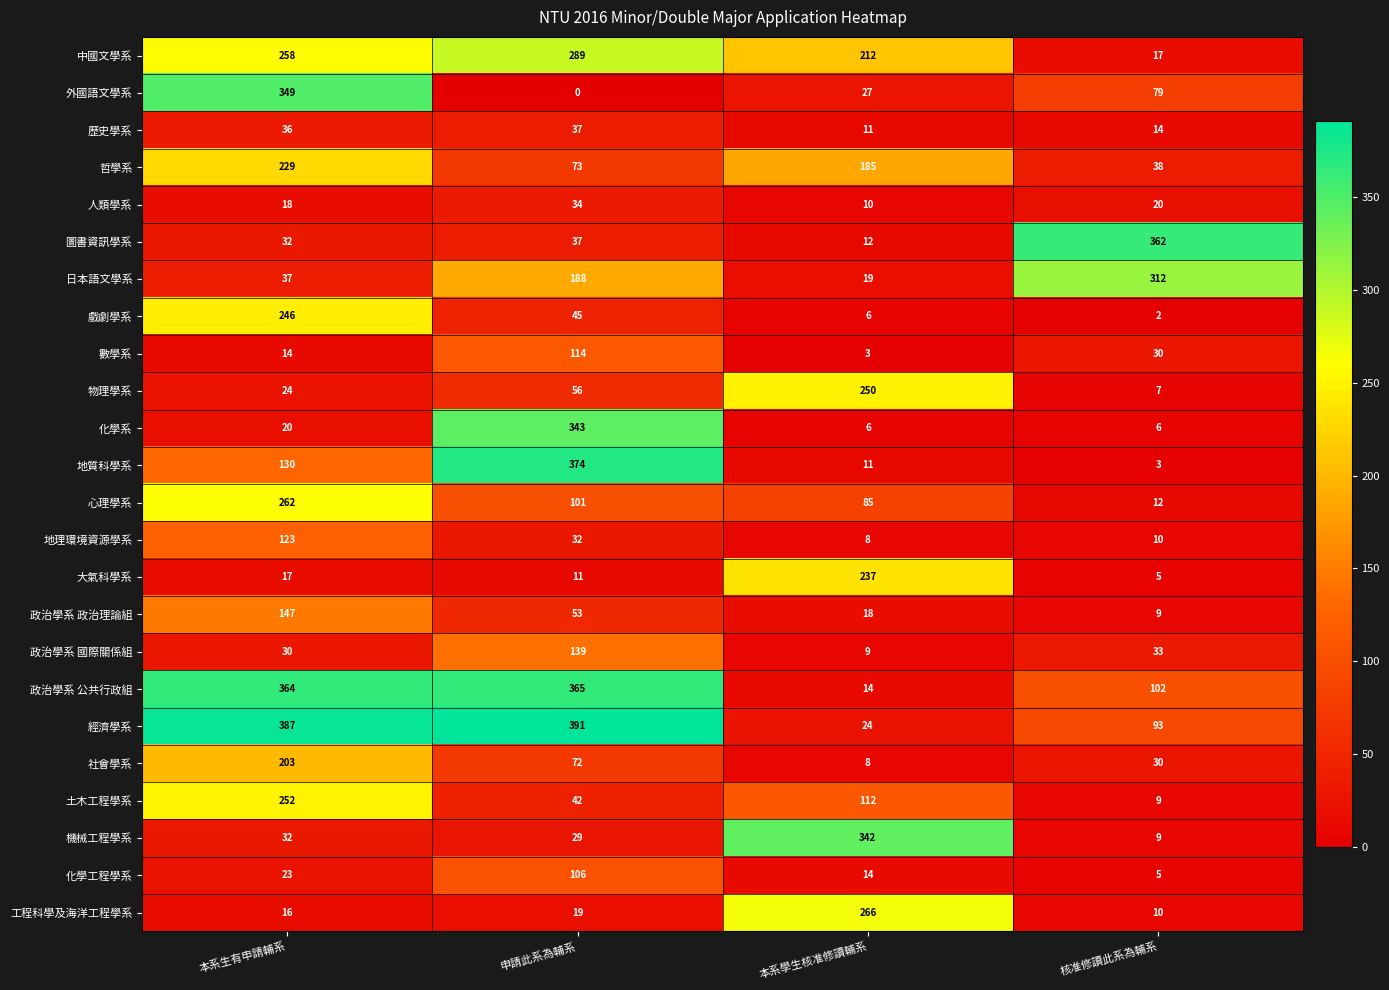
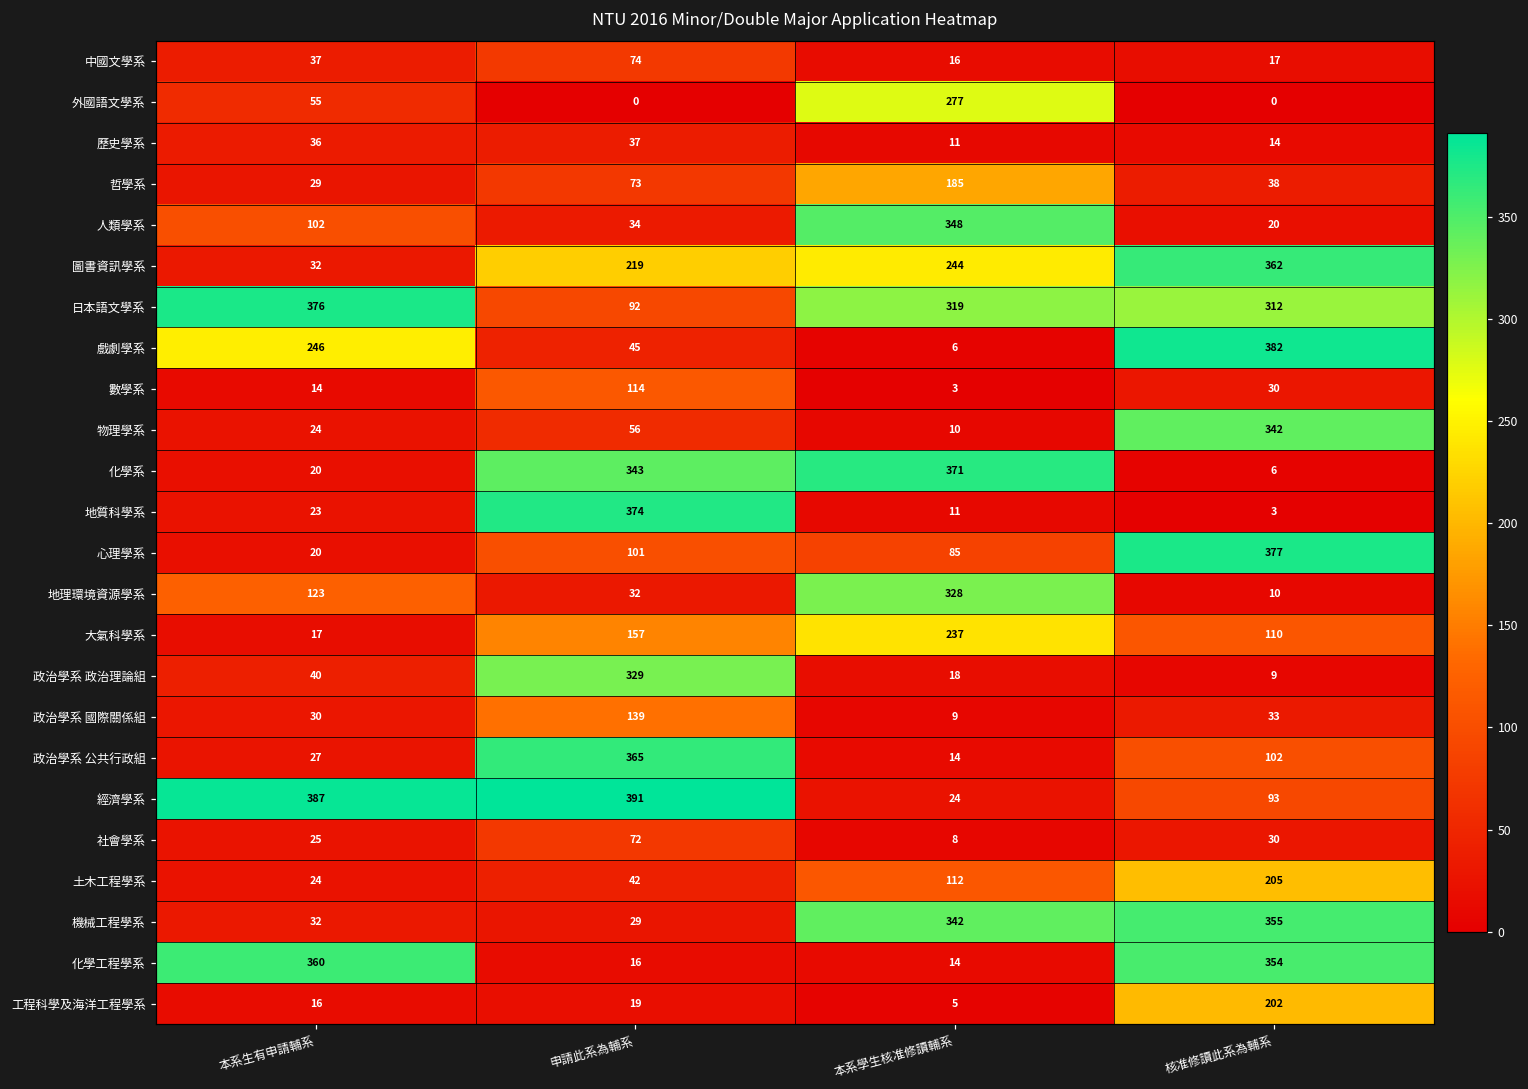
  {
    "中國文學系": {
-     "本系生有申請輔系": 258,
-     "申請此系為輔系": 289,
-     "本系學生核准修讀輔系": 212,
+     "本系生有申請輔系": 37,
+     "申請此系為輔系": 74,
+     "本系學生核准修讀輔系": 16,
      "核准修讀此系為輔系": 17
    },
    "外國語文學系": {
-     "本系生有申請輔系": 349,
+     "本系生有申請輔系": 55,
      "申請此系為輔系": 0,
-     "本系學生核准修讀輔系": 27,
-     "核准修讀此系為輔系": 79
+     "本系學生核准修讀輔系": 277,
+     "核准修讀此系為輔系": 0
    },
    "歷史學系": {
      "本系生有申請輔系": 36,
      "申請此系為輔系": 37,
      "本系學生核准修讀輔系": 11,
      "核准修讀此系為輔系": 14
    },
    "哲學系": {
-     "本系生有申請輔系": 229,
+     "本系生有申請輔系": 29,
      "申請此系為輔系": 73,
      "本系學生核准修讀輔系": 185,
      "核准修讀此系為輔系": 38
    },
    "人類學系": {
-     "本系生有申請輔系": 18,
+     "本系生有申請輔系": 102,
      "申請此系為輔系": 34,
-     "本系學生核准修讀輔系": 10,
+     "本系學生核准修讀輔系": 348,
      "核准修讀此系為輔系": 20
    },
    "圖書資訊學系": {
      "本系生有申請輔系": 32,
-     "申請此系為輔系": 37,
-     "本系學生核准修讀輔系": 12,
+     "申請此系為輔系": 219,
+     "本系學生核准修讀輔系": 244,
      "核准修讀此系為輔系": 362
    },
    "日本語文學系": {
-     "本系生有申請輔系": 37,
-     "申請此系為輔系": 188,
-     "本系學生核准修讀輔系": 19,
+     "本系生有申請輔系": 376,
+     "申請此系為輔系": 92,
+     "本系學生核准修讀輔系": 319,
      "核准修讀此系為輔系": 312
    },
    "戲劇學系": {
      "本系生有申請輔系": 246,
      "申請此系為輔系": 45,
      "本系學生核准修讀輔系": 6,
-     "核准修讀此系為輔系": 2
+     "核准修讀此系為輔系": 382
    },
    "數學系": {
      "本系生有申請輔系": 14,
      "申請此系為輔系": 114,
      "本系學生核准修讀輔系": 3,
      "核准修讀此系為輔系": 30
    },
    "物理學系": {
      "本系生有申請輔系": 24,
      "申請此系為輔系": 56,
-     "本系學生核准修讀輔系": 250,
-     "核准修讀此系為輔系": 7
+     "本系學生核准修讀輔系": 10,
+     "核准修讀此系為輔系": 342
    },
    "化學系": {
      "本系生有申請輔系": 20,
      "申請此系為輔系": 343,
-     "本系學生核准修讀輔系": 6,
+     "本系學生核准修讀輔系": 371,
      "核准修讀此系為輔系": 6
    },
    "地質科學系": {
-     "本系生有申請輔系": 130,
+     "本系生有申請輔系": 23,
      "申請此系為輔系": 374,
      "本系學生核准修讀輔系": 11,
      "核准修讀此系為輔系": 3
    },
    "心理學系": {
-     "本系生有申請輔系": 262,
+     "本系生有申請輔系": 20,
      "申請此系為輔系": 101,
      "本系學生核准修讀輔系": 85,
-     "核准修讀此系為輔系": 12
+     "核准修讀此系為輔系": 377
    },
    "地理環境資源學系": {
      "本系生有申請輔系": 123,
      "申請此系為輔系": 32,
-     "本系學生核准修讀輔系": 8,
+     "本系學生核准修讀輔系": 328,
      "核准修讀此系為輔系": 10
    },
    "大氣科學系": {
      "本系生有申請輔系": 17,
-     "申請此系為輔系": 11,
+     "申請此系為輔系": 157,
      "本系學生核准修讀輔系": 237,
-     "核准修讀此系為輔系": 5
+     "核准修讀此系為輔系": 110
    },
    "政治學系 政治理論組": {
-     "本系生有申請輔系": 147,
-     "申請此系為輔系": 53,
+     "本系生有申請輔系": 40,
+     "申請此系為輔系": 329,
      "本系學生核准修讀輔系": 18,
      "核准修讀此系為輔系": 9
    },
    "政治學系 國際關係組": {
      "本系生有申請輔系": 30,
      "申請此系為輔系": 139,
      "本系學生核准修讀輔系": 9,
      "核准修讀此系為輔系": 33
    },
    "政治學系 公共行政組": {
-     "本系生有申請輔系": 364,
+     "本系生有申請輔系": 27,
      "申請此系為輔系": 365,
      "本系學生核准修讀輔系": 14,
      "核准修讀此系為輔系": 102
    },
    "經濟學系": {
      "本系生有申請輔系": 387,
      "申請此系為輔系": 391,
      "本系學生核准修讀輔系": 24,
      "核准修讀此系為輔系": 93
    },
    "社會學系": {
-     "本系生有申請輔系": 203,
+     "本系生有申請輔系": 25,
      "申請此系為輔系": 72,
      "本系學生核准修讀輔系": 8,
      "核准修讀此系為輔系": 30
    },
    "土木工程學系": {
-     "本系生有申請輔系": 252,
+     "本系生有申請輔系": 24,
      "申請此系為輔系": 42,
      "本系學生核准修讀輔系": 112,
-     "核准修讀此系為輔系": 9
+     "核准修讀此系為輔系": 205
    },
    "機械工程學系": {
      "本系生有申請輔系": 32,
      "申請此系為輔系": 29,
      "本系學生核准修讀輔系": 342,
-     "核准修讀此系為輔系": 9
+     "核准修讀此系為輔系": 355
    },
    "化學工程學系": {
-     "本系生有申請輔系": 23,
-     "申請此系為輔系": 106,
+     "本系生有申請輔系": 360,
+     "申請此系為輔系": 16,
      "本系學生核准修讀輔系": 14,
-     "核准修讀此系為輔系": 5
+     "核准修讀此系為輔系": 354
    },
    "工程科學及海洋工程學系": {
      "本系生有申請輔系": 16,
      "申請此系為輔系": 19,
-     "本系學生核准修讀輔系": 266,
-     "核准修讀此系為輔系": 10
+     "本系學生核准修讀輔系": 5,
+     "核准修讀此系為輔系": 202
    }
  }
